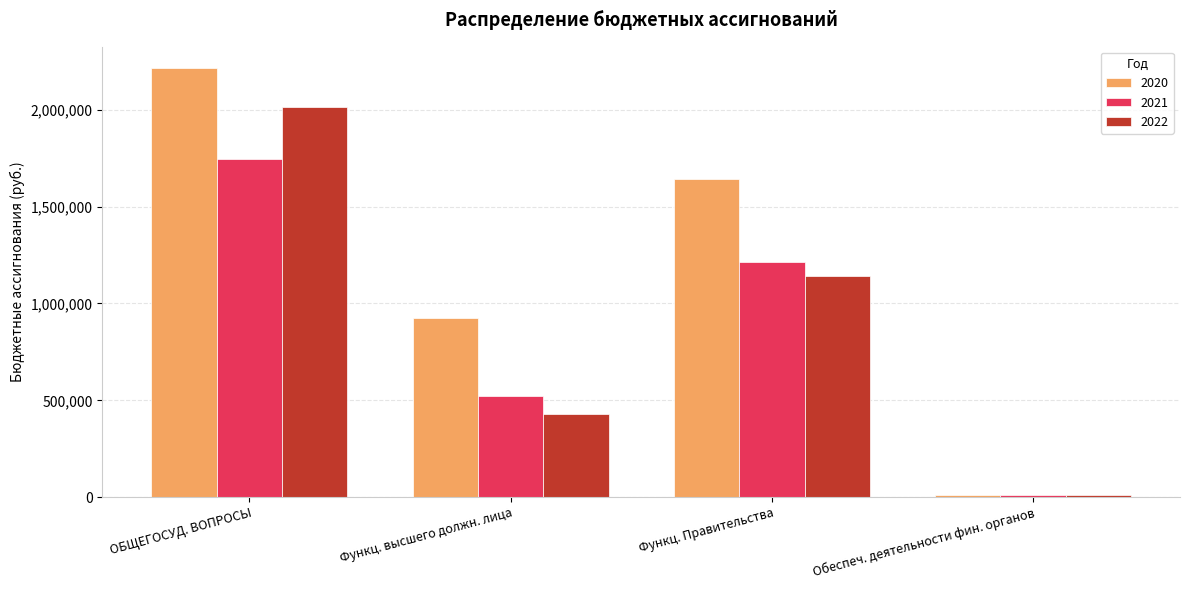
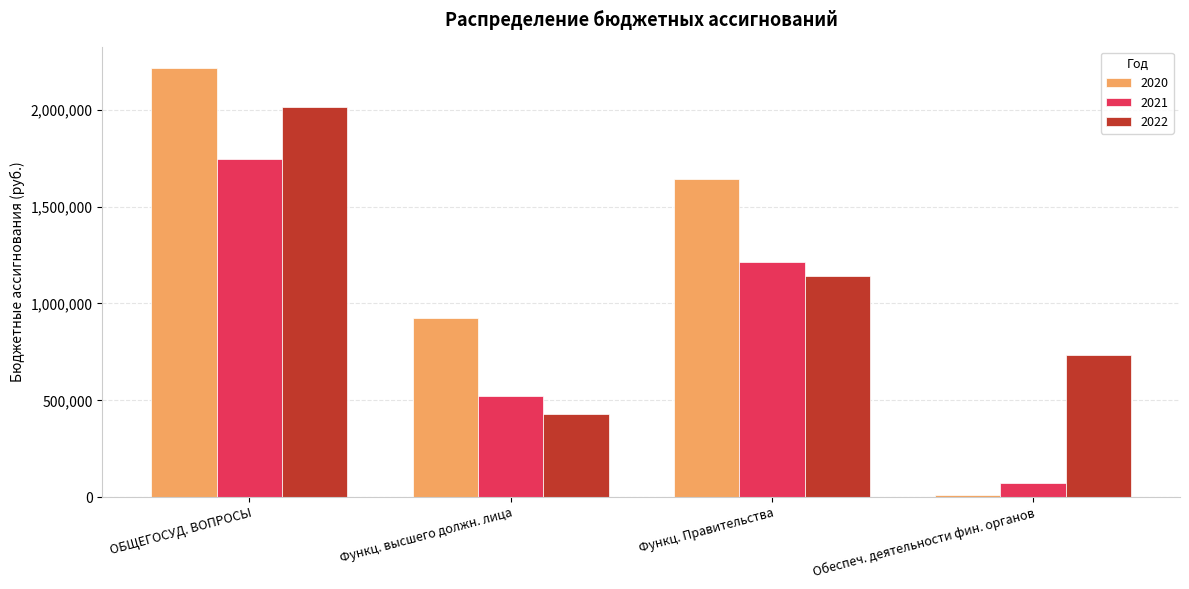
  {
    "2020": {
      "ОБЩЕГОСУД. ВОПРОСЫ": "2,220,000",
      "Функц. высшего должн. лица": "920,000",
      "Функц. Правительства": "1,640,000"
    },
    "2021": {
      "ОБЩЕГОСУД. ВОПРОСЫ": "1,750,000",
      "Функц. высшего должн. лица": "520,000",
      "Функц. Правительства": "1,220,000",
-     "Обеспеч. деятельности фин. органов": "10,000"
+     "Обеспеч. деятельности фин. органов": "70,000"
    },
    "2022": {
      "ОБЩЕГОСУД. ВОПРОСЫ": "2,020,000",
      "Функц. высшего должн. лица": "430,000",
      "Функц. Правительства": "1,140,000",
-     "Обеспеч. деятельности фин. органов": "10,000"
+     "Обеспеч. деятельности фин. органов": "730,000"
    }
  }
